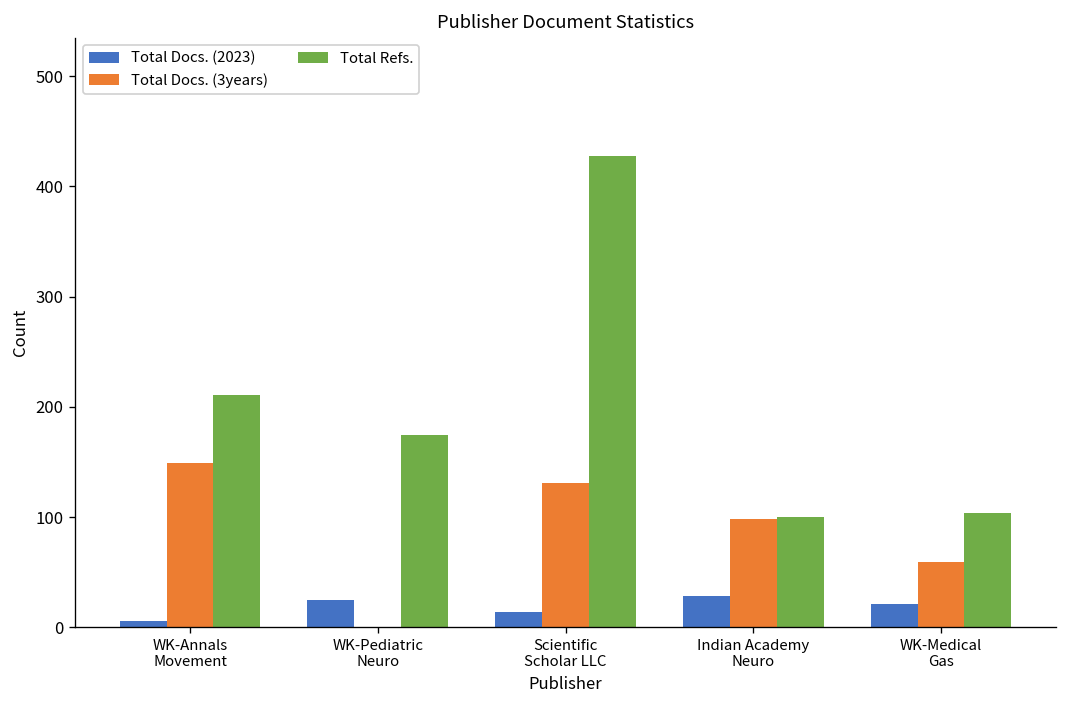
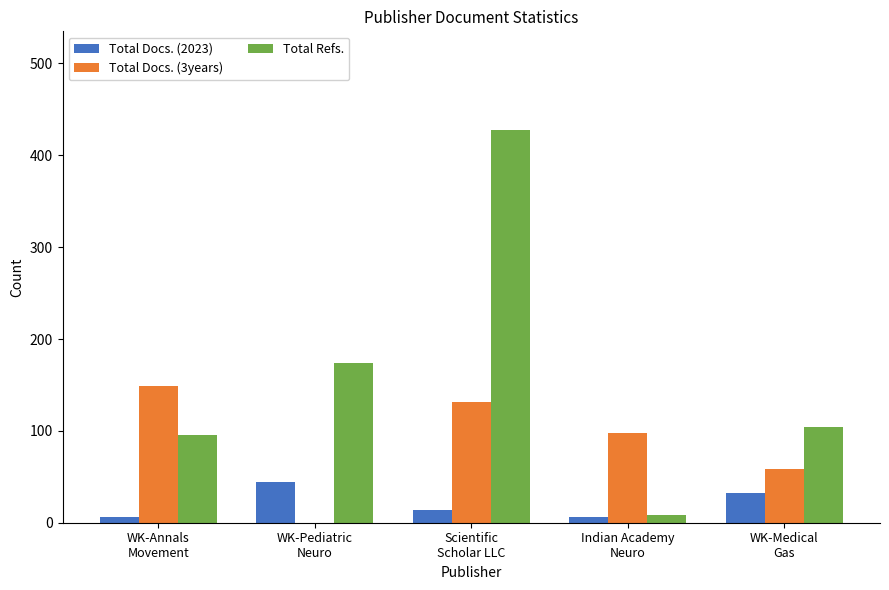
  {
    "Total Docs. (2023)": {
      "WK-Annals Movement": 10,
-     "WK-Pediatric Neuro": 30,
+     "WK-Pediatric Neuro": 40,
      "Scientific Scholar LLC": 10,
-     "Indian Academy Neuro": 30,
-     "WK-Medical Gas": 20
+     "Indian Academy Neuro": 10,
+     "WK-Medical Gas": 30
    },
    "Total Docs. (3years)": {
      "WK-Annals Movement": 150,
      "WK-Pediatric Neuro": 0,
      "Scientific Scholar LLC": 130,
      "Indian Academy Neuro": 100,
      "WK-Medical Gas": 60
    },
    "Total Refs.": {
-     "WK-Annals Movement": 210,
+     "WK-Annals Movement": 100,
      "WK-Pediatric Neuro": 170,
      "Scientific Scholar LLC": 430,
-     "Indian Academy Neuro": 100,
+     "Indian Academy Neuro": 10,
      "WK-Medical Gas": 100
    }
  }
